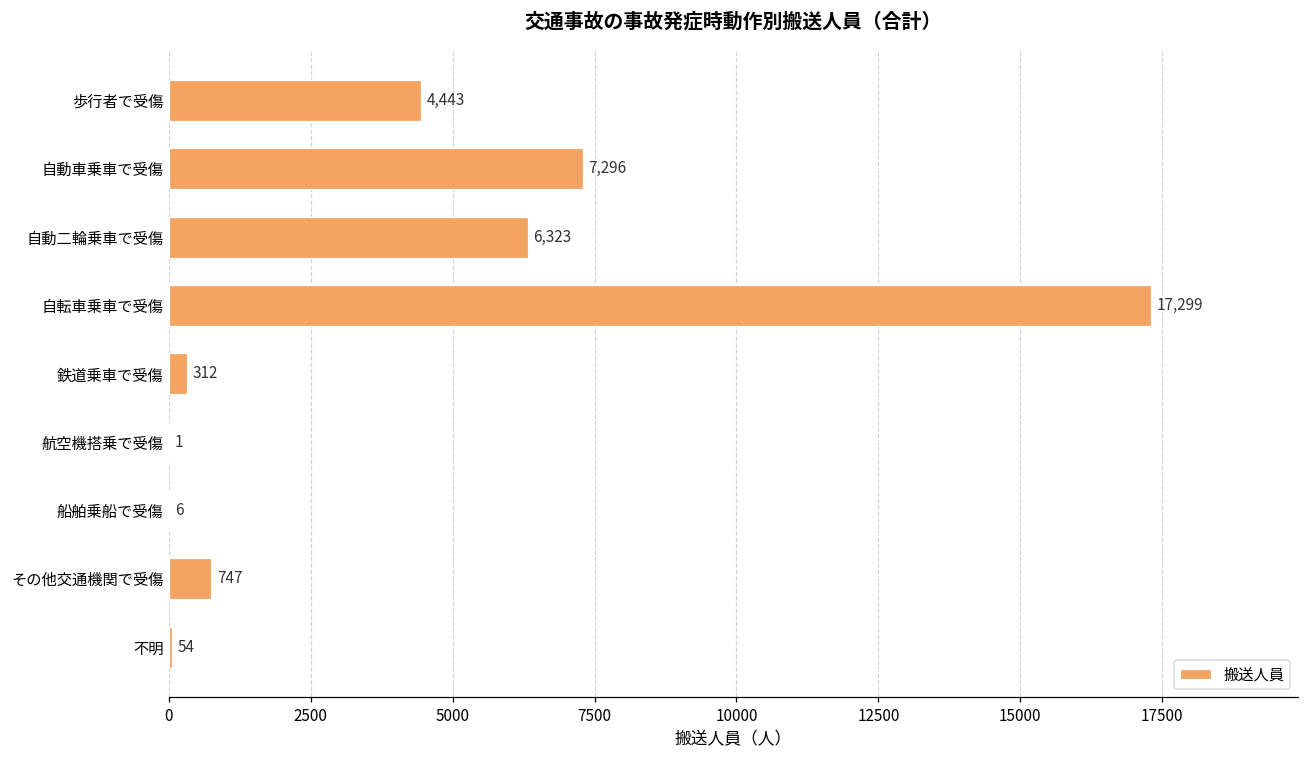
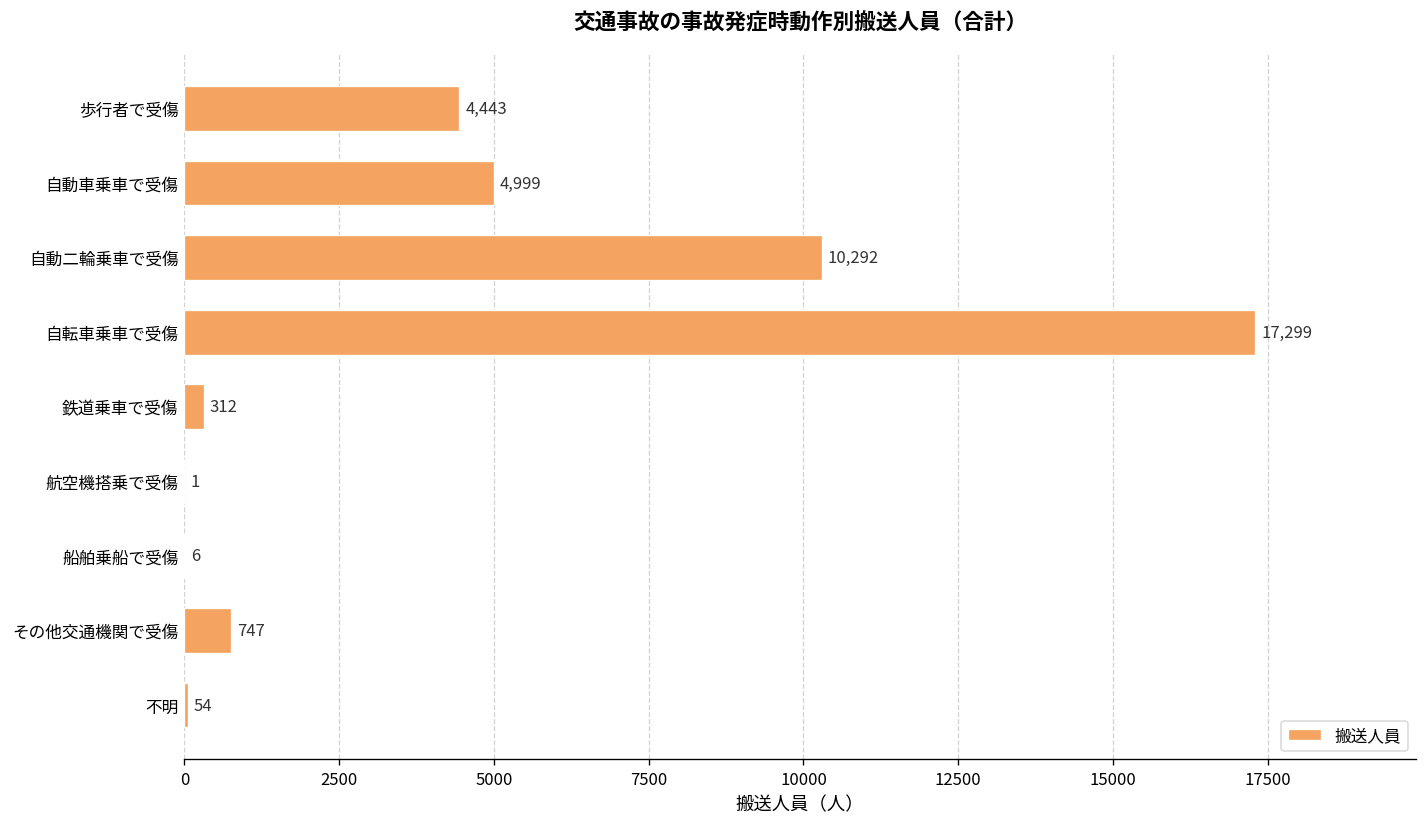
  {
    "歩行者で受傷": "4,443",
-   "自動車乗車で受傷": "7,296",
-   "自動二輪乗車で受傷": "6,323",
+   "自動車乗車で受傷": "4,999",
+   "自動二輪乗車で受傷": "10,292",
    "自転車乗車で受傷": "17,299",
    "鉄道乗車で受傷": "312",
    "航空機搭乗で受傷": "1",
    "船舶乗船で受傷": "6",
    "その他交通機関で受傷": "747",
    "不明": "54"
  }
